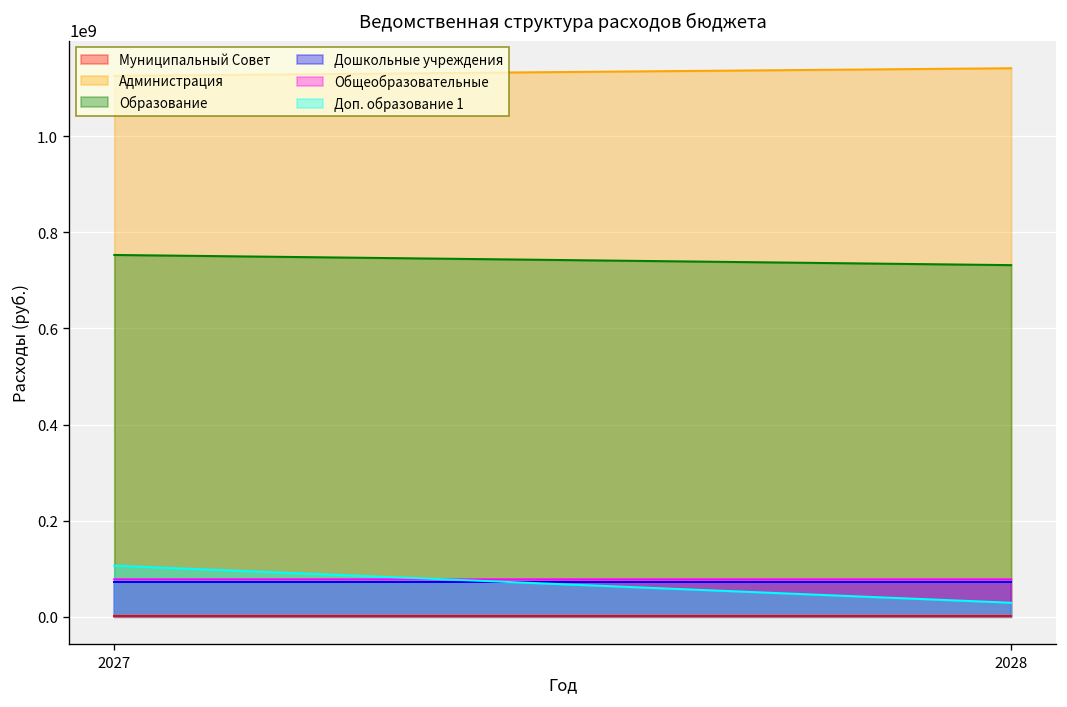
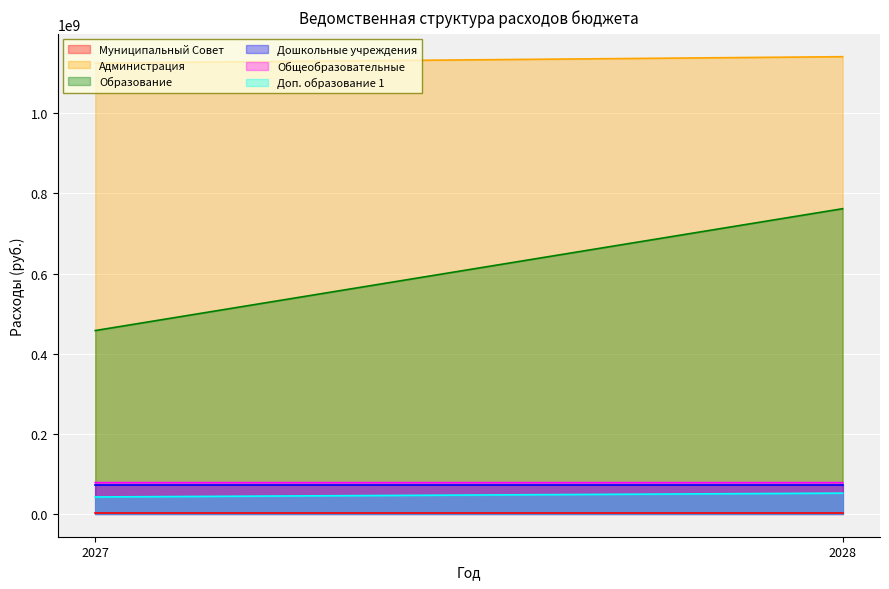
  {
    "Муниципальный Совет": {
      "2027": 0,
      "2028": 0
    },
    "Администрация": {
      "2028": 1140000000
    },
    "Образование": {
-     "2027": 750000000,
-     "2028": 730000000
+     "2027": 460000000,
+     "2028": 760000000
    },
    "Доп. образование 1": {
-     "2027": 110000000,
-     "2028": 30000000
+     "2027": 40000000,
+     "2028": 50000000
    }
  }
